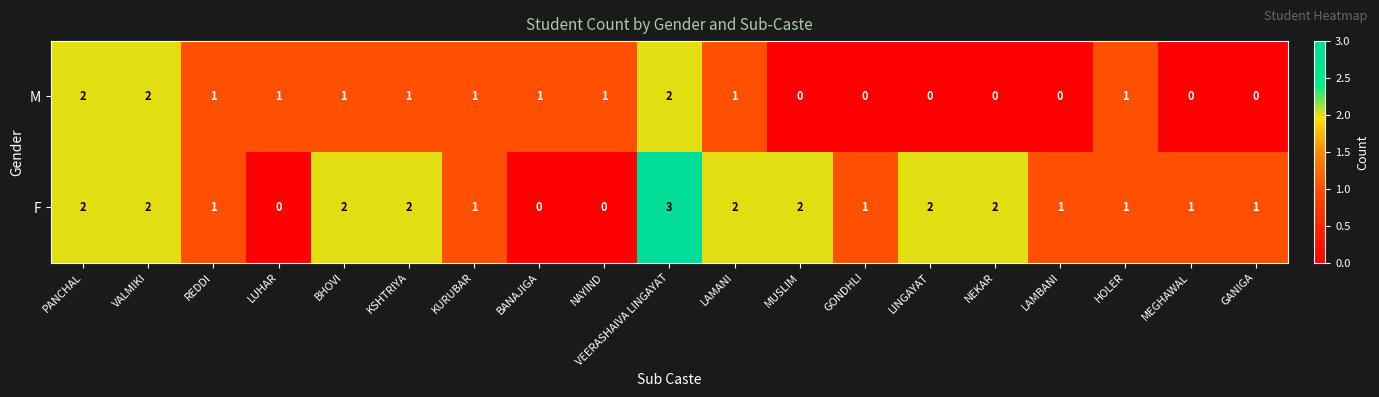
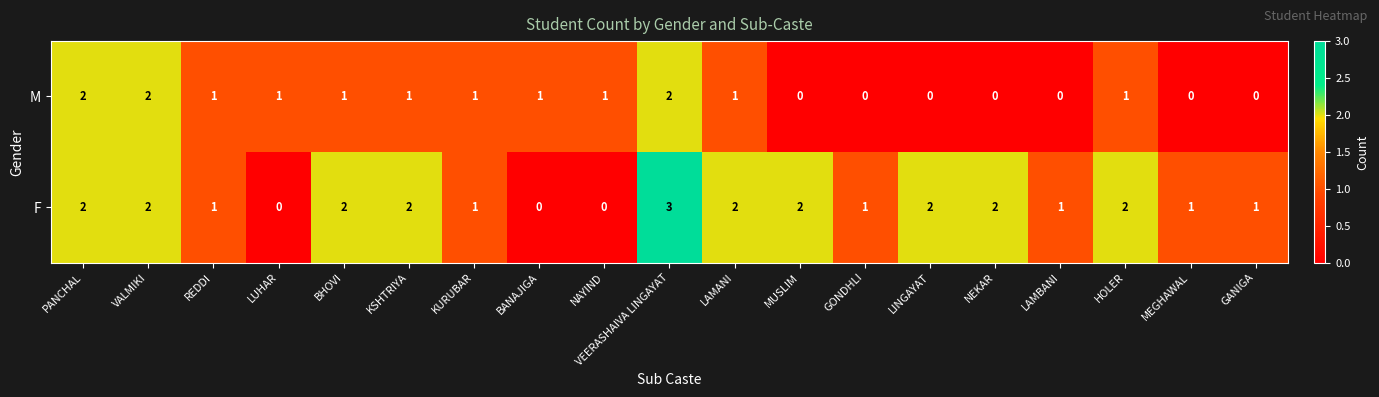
  {
    "M": {
      "PANCHAL": 2,
      "VALMIKI": 2,
      "REDDI": 1,
      "LUHAR": 1,
      "BHOVI": 1,
      "KSHTRIYA": 1,
      "KURUBAR": 1,
      "BANAJIGA": 1,
      "NAYIND": 1,
      "VEERASHAIVA LINGAYAT": 2,
      "LAMANI": 1,
      "MUSLIM": 0,
      "GONDHLI": 0,
      "LINGAYAT": 0,
      "NEKAR": 0,
      "LAMBANI": 0,
      "HOLER": 1,
      "MEGHAWAL": 0,
      "GANIGA": 0
    },
    "F": {
      "PANCHAL": 2,
      "VALMIKI": 2,
      "REDDI": 1,
      "LUHAR": 0,
      "BHOVI": 2,
      "KSHTRIYA": 2,
      "KURUBAR": 1,
      "BANAJIGA": 0,
      "NAYIND": 0,
      "VEERASHAIVA LINGAYAT": 3,
      "LAMANI": 2,
      "MUSLIM": 2,
      "GONDHLI": 1,
      "LINGAYAT": 2,
      "NEKAR": 2,
      "LAMBANI": 1,
-     "HOLER": 1,
+     "HOLER": 2,
      "MEGHAWAL": 1,
      "GANIGA": 1
    }
  }
